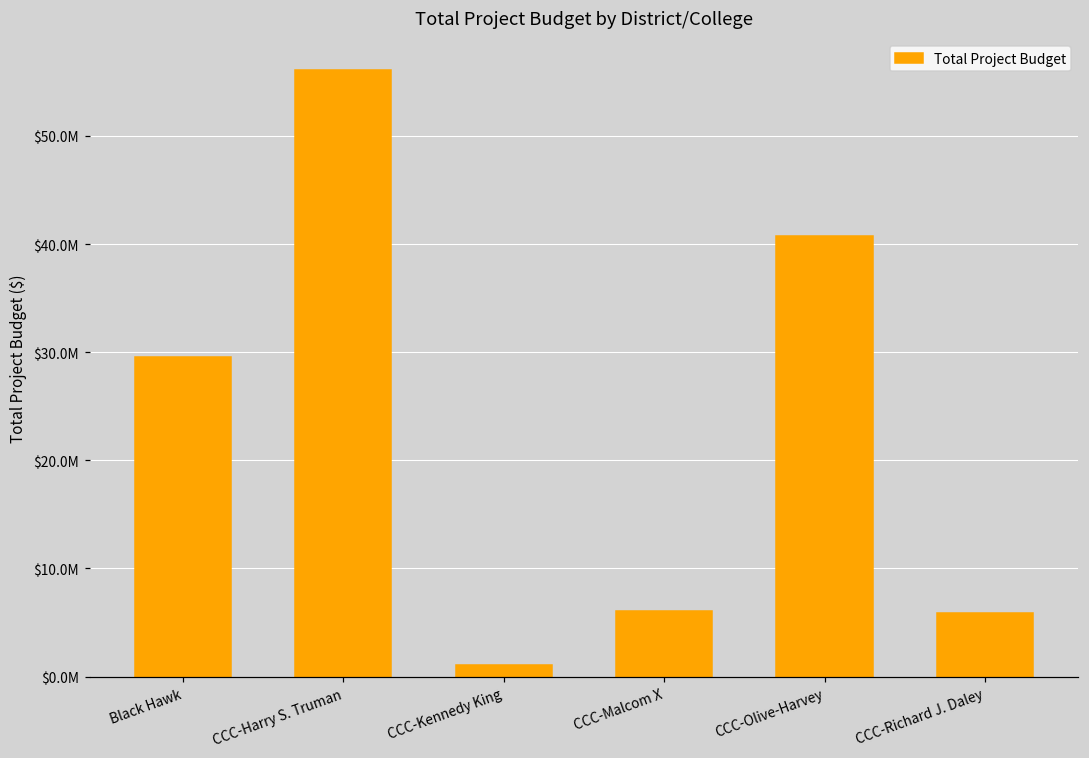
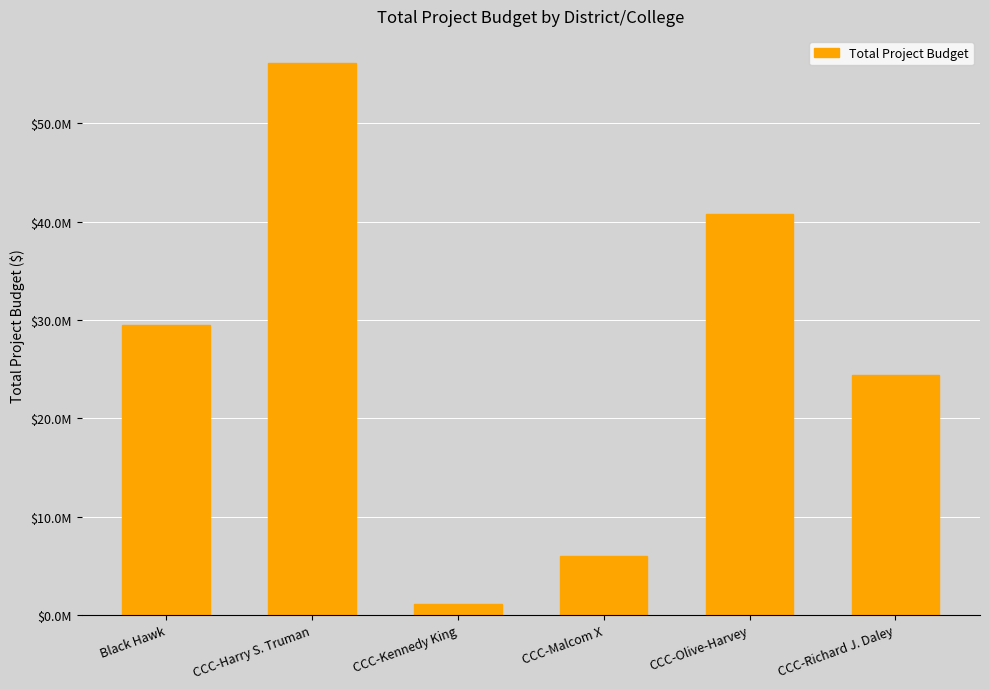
  {
    "Black Hawk": "$30000000",
    "CCC-Harry S. Truman": "$56000000",
    "CCC-Kennedy King": "$1000000",
    "CCC-Malcom X": "$6000000",
    "CCC-Olive-Harvey": "$41000000",
-   "CCC-Richard J. Daley": "$6000000"
+   "CCC-Richard J. Daley": "$24000000"
  }
